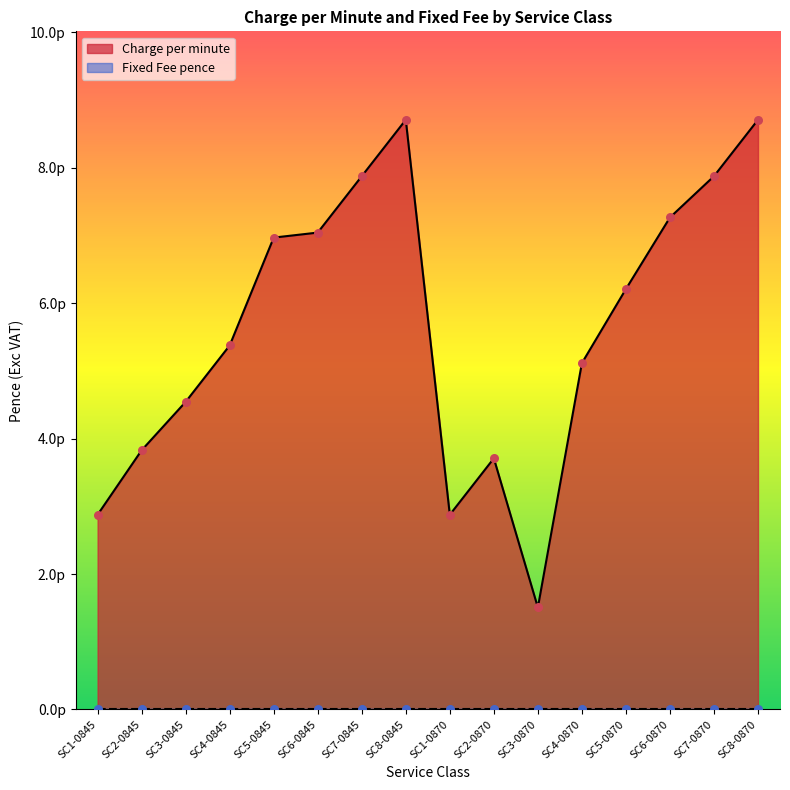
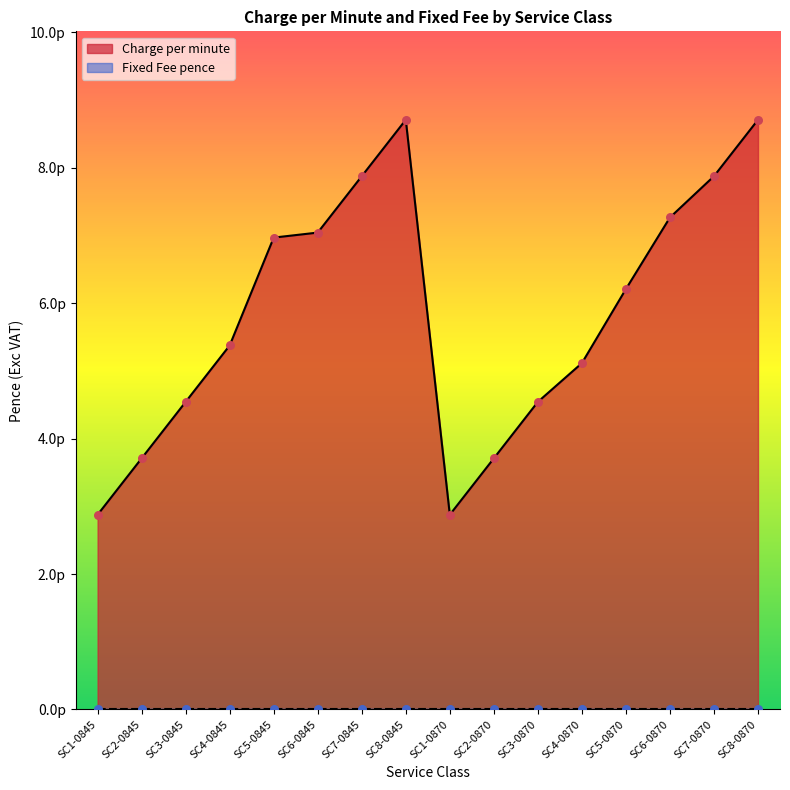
  {
    "Charge per minute": {
      "SC1-0845": "2.9p",
-     "SC2-0845": "3.8p",
+     "SC2-0845": "3.7p",
      "SC3-0845": "4.5p",
      "SC4-0845": "5.4p",
      "SC5-0845": "7.0p",
      "SC6-0845": "7.0p",
      "SC7-0845": "7.9p",
      "SC8-0845": "8.7p",
      "SC1-0870": "2.9p",
      "SC2-0870": "3.7p",
-     "SC3-0870": "1.5p",
+     "SC3-0870": "4.5p",
      "SC4-0870": "5.1p",
      "SC5-0870": "6.2p",
      "SC6-0870": "7.3p",
      "SC7-0870": "7.9p",
      "SC8-0870": "8.7p"
    },
    "Fixed Fee pence": {
      "SC1-0845": "0.0p",
      "SC2-0845": "0.0p",
      "SC3-0845": "0.0p",
      "SC4-0845": "0.0p",
      "SC5-0845": "0.0p",
      "SC6-0845": "0.0p",
      "SC7-0845": "0.0p",
      "SC8-0845": "0.0p",
      "SC1-0870": "0.0p",
      "SC2-0870": "0.0p",
      "SC3-0870": "0.0p",
      "SC4-0870": "0.0p",
      "SC5-0870": "0.0p",
      "SC6-0870": "0.0p",
      "SC7-0870": "0.0p",
      "SC8-0870": "0.0p"
    }
  }
